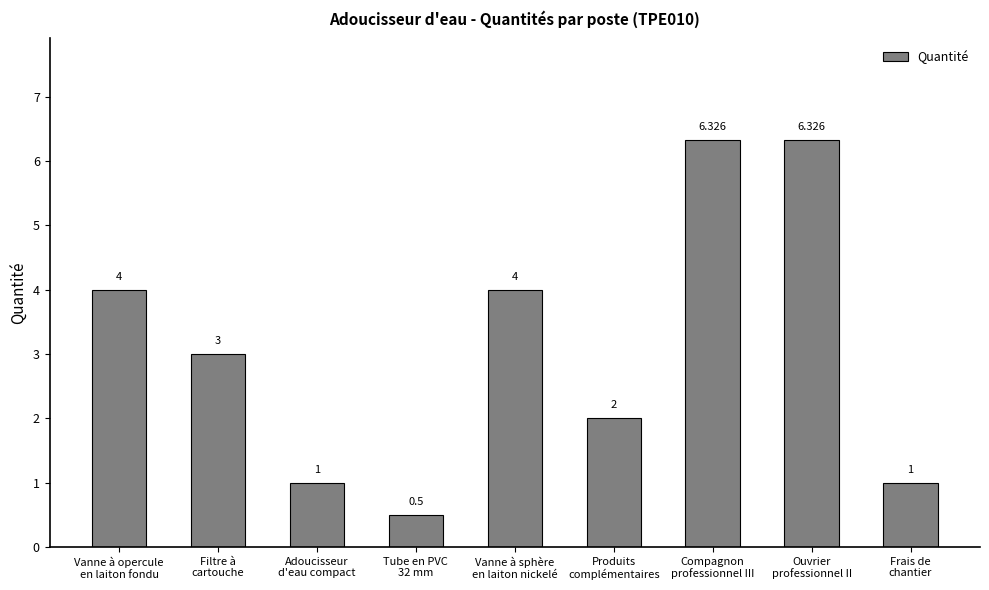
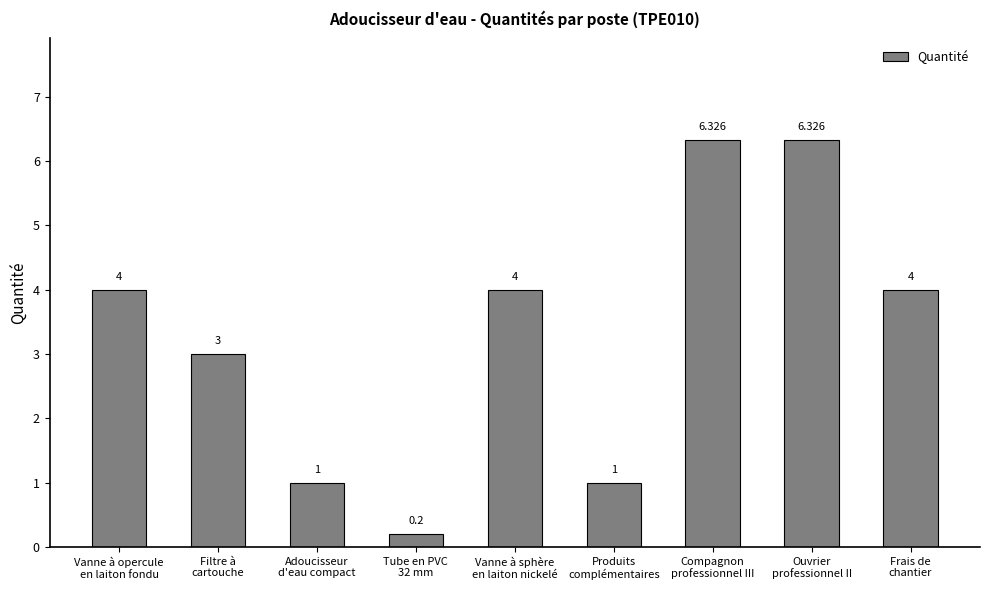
  {
    "Vanne à opercule en laiton fondu": 4,
    "Filtre à cartouche": 3,
    "Adoucisseur d'eau compact": 1,
-   "Tube en PVC 32 mm": 0.5,
+   "Tube en PVC 32 mm": 0.2,
    "Vanne à sphère en laiton nickelé": 4,
-   "Produits complémentaires": 2,
+   "Produits complémentaires": 1,
    "Compagnon professionnel III": 6.326,
    "Ouvrier professionnel II": 6.326,
-   "Frais de chantier": 1
+   "Frais de chantier": 4
  }
